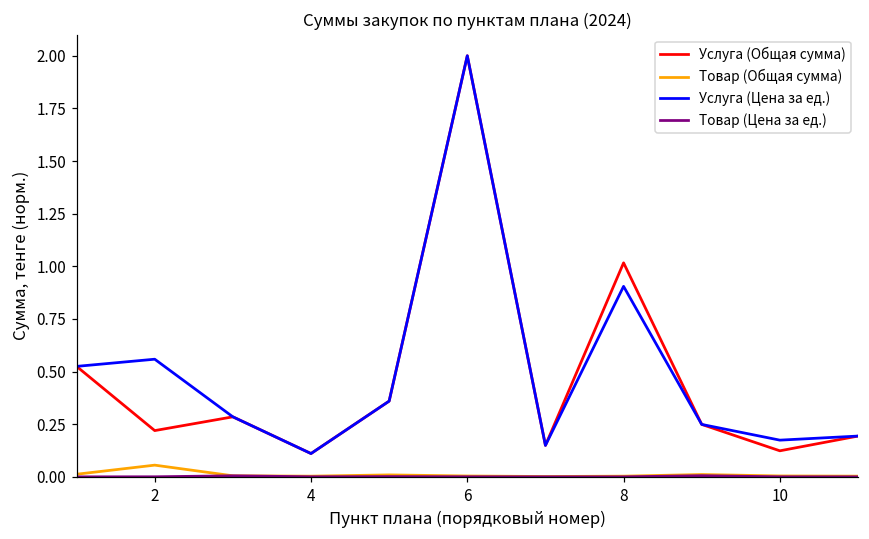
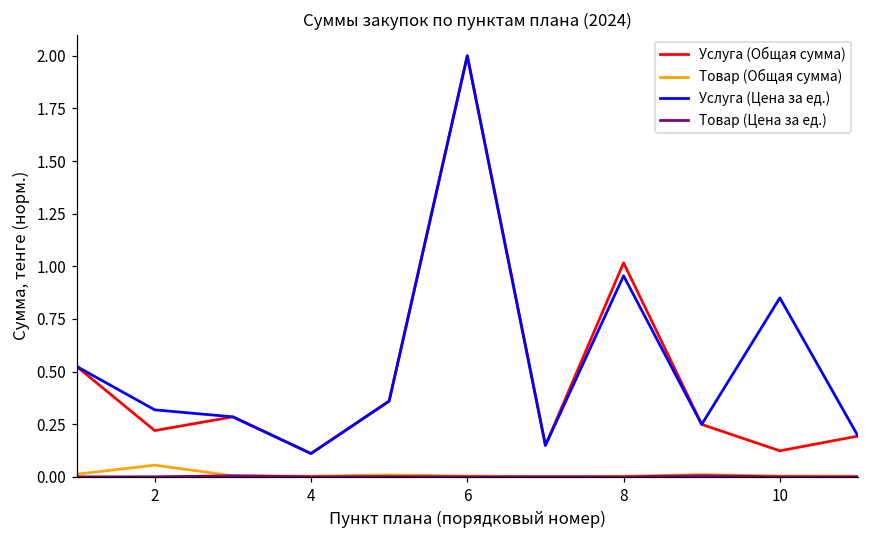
  {
    "Услуга (Общая сумма)": {
      "2": 0.22,
      "8": 1.02,
      "10": 0.12
    },
    "Товар (Общая сумма)": {
      "2": 0.06
    },
    "Услуга (Цена за ед.)": {
-     "2": 0.56,
-     "8": 0.90,
-     "10": 0.17
+     "2": 0.32,
+     "8": 0.95,
+     "10": 0.85
    },
    "Товар (Цена за ед.)": {
      "2": 0.00
    }
  }
